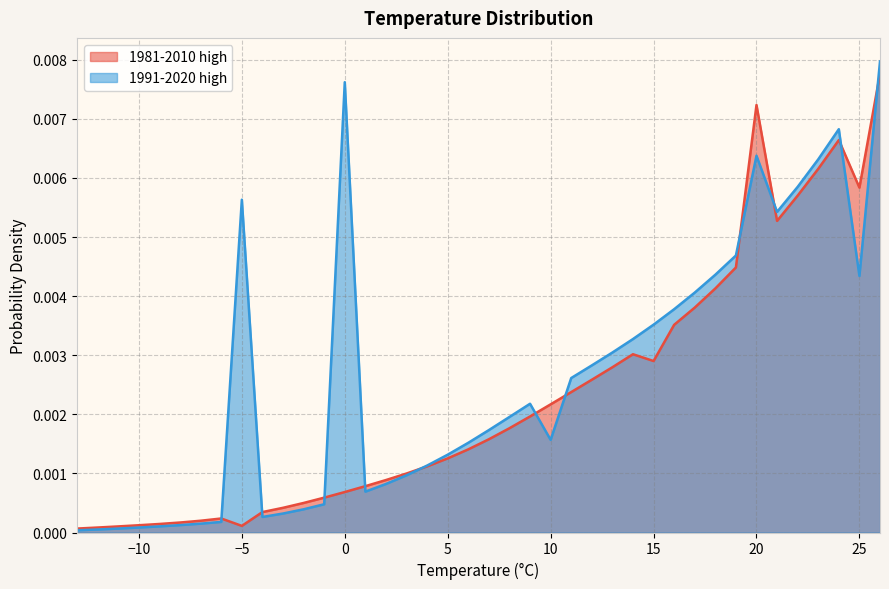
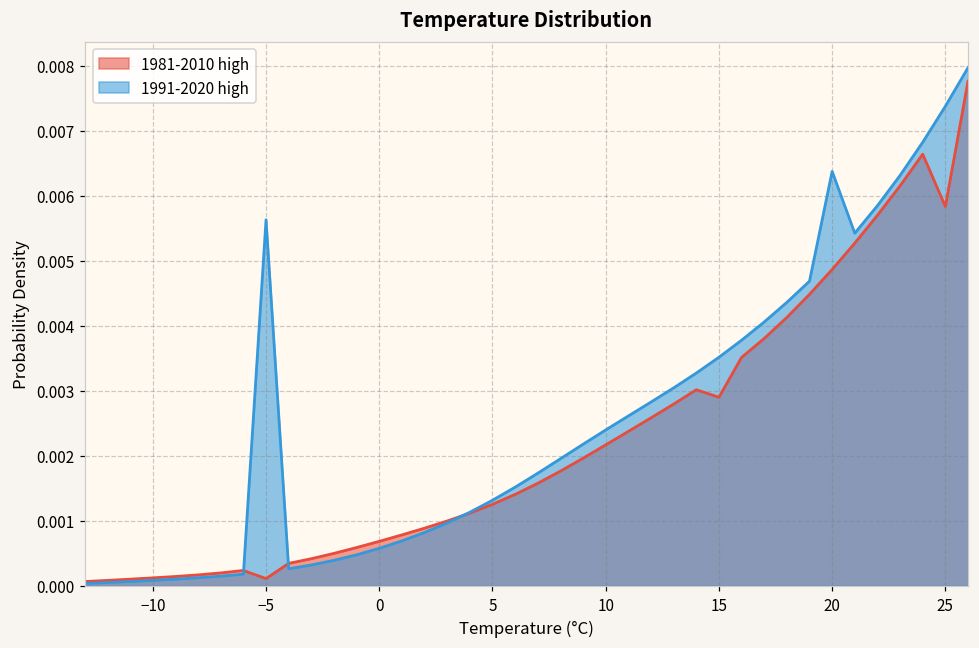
  {
    "1981-2010 high": {
      "−5": 0.0001,
      "0": 0.0007,
      "5": 0.0013,
      "10": 0.0022,
      "15": 0.0029,
-     "20": 0.0072,
+     "20": 0.0049,
      "25": 0.0058
    },
    "1991-2020 high": {
      "−5": 0.0056,
-     "0": 0.0076,
+     "0": 0.0006,
      "5": 0.0013,
-     "10": 0.0016,
+     "10": 0.0024,
      "15": 0.0035,
      "20": 0.0064,
-     "25": 0.0043
+     "25": 0.0074
    }
  }
